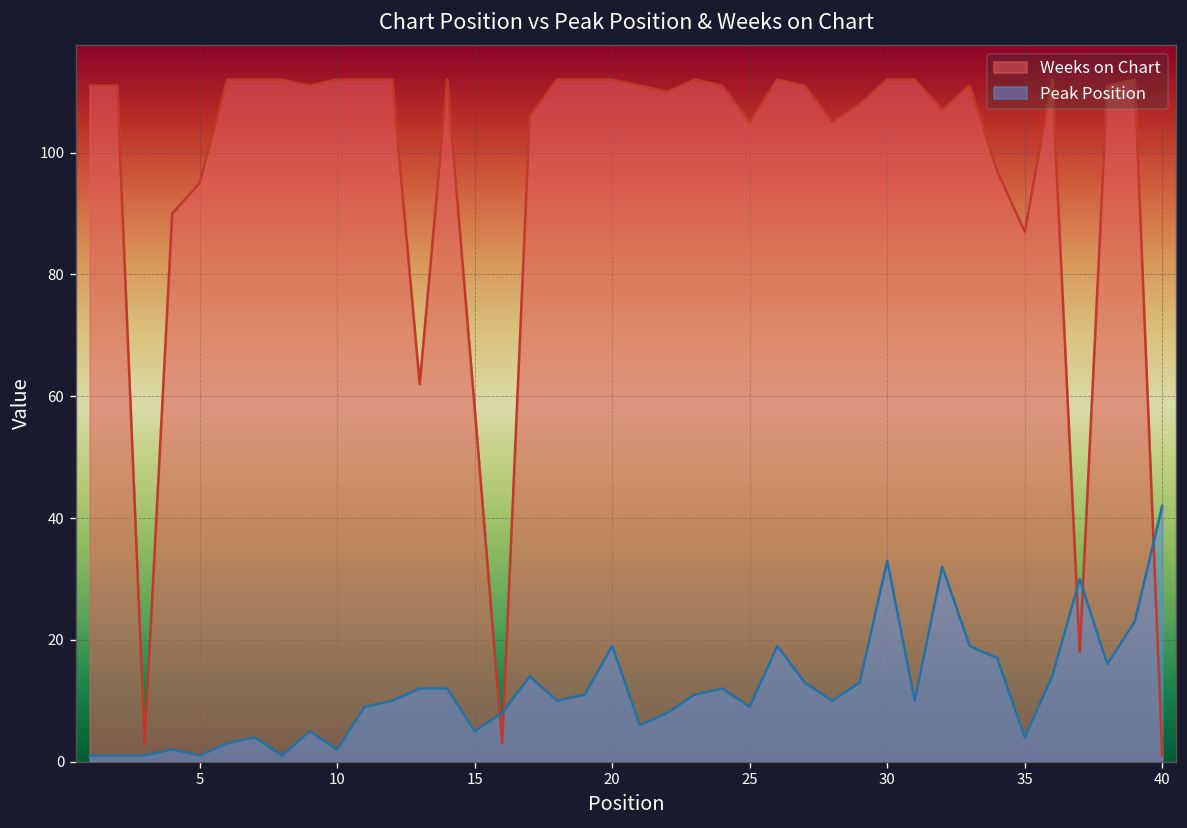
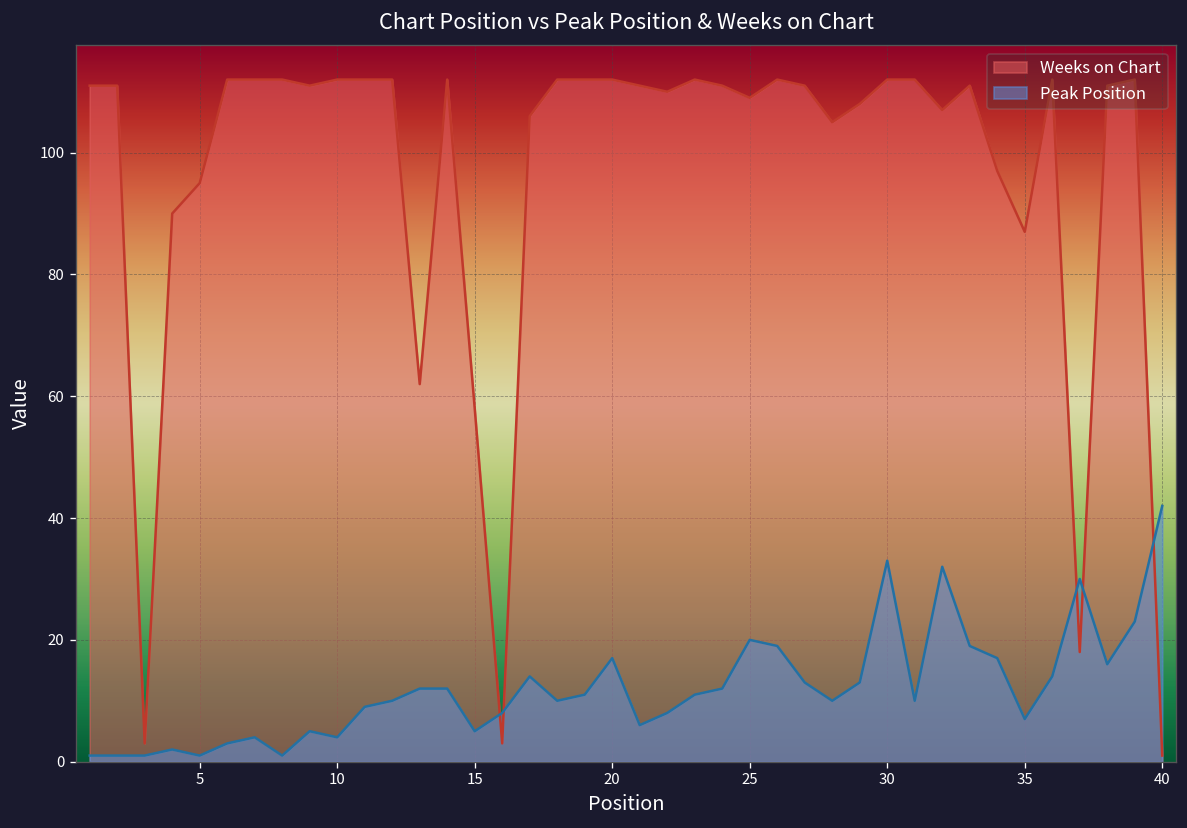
  {
    "Weeks on Chart": {
      "5": 95,
      "10": 112,
      "15": 58,
      "20": 112,
-     "25": 105,
+     "25": 109,
      "30": 112,
      "35": 87,
      "40": 1
    },
    "Peak Position": {
      "5": 1,
-     "10": 2,
+     "10": 4,
      "15": 5,
-     "20": 19,
-     "25": 9,
+     "20": 17,
+     "25": 20,
      "30": 33,
-     "35": 4,
+     "35": 7,
      "40": 42
    }
  }
